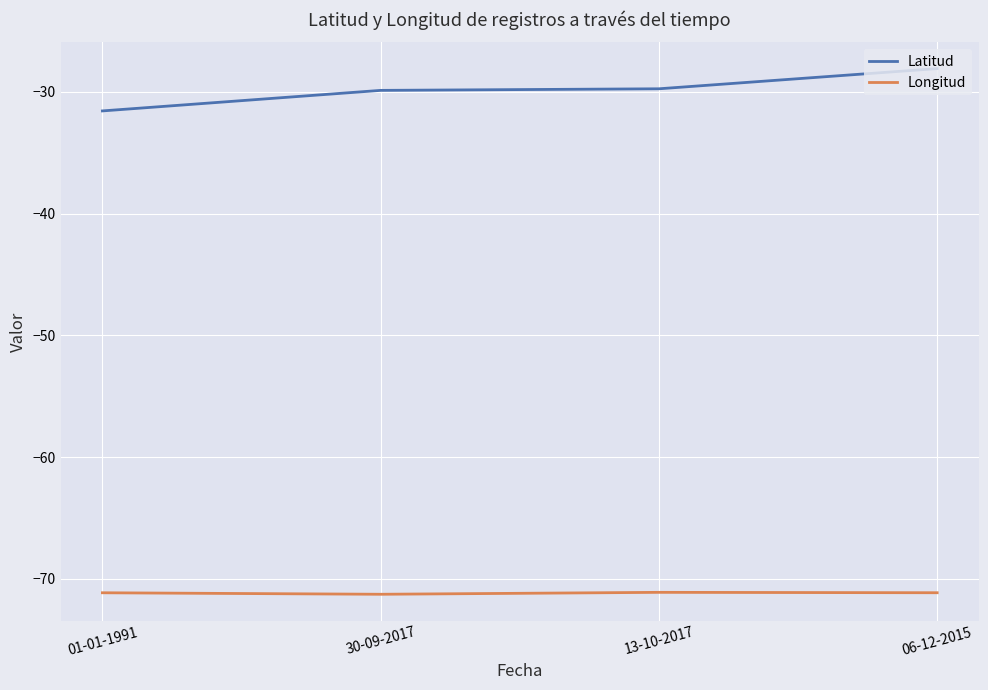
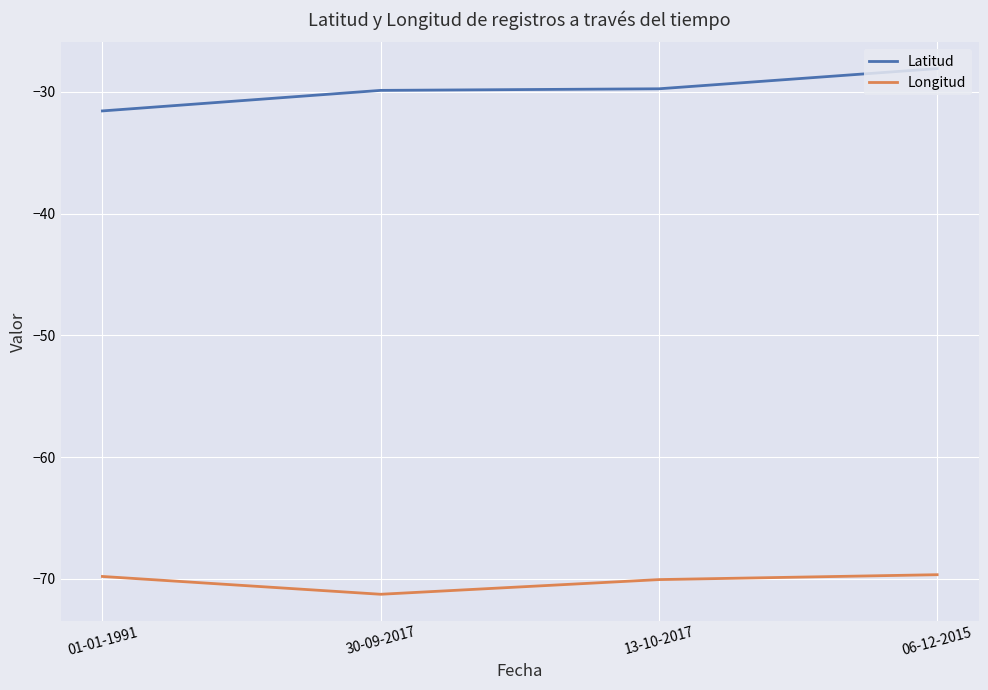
  {
    "Latitud": {
      "01-01-1991": -31.6,
      "30-09-2017": -29.9,
      "13-10-2017": -29.7
    },
    "Longitud": {
-     "01-01-1991": -71.2,
+     "01-01-1991": -69.8,
      "30-09-2017": -71.3,
-     "13-10-2017": -71.1,
-     "06-12-2015": -71.1
+     "13-10-2017": -70.1,
+     "06-12-2015": -69.7
    }
  }
